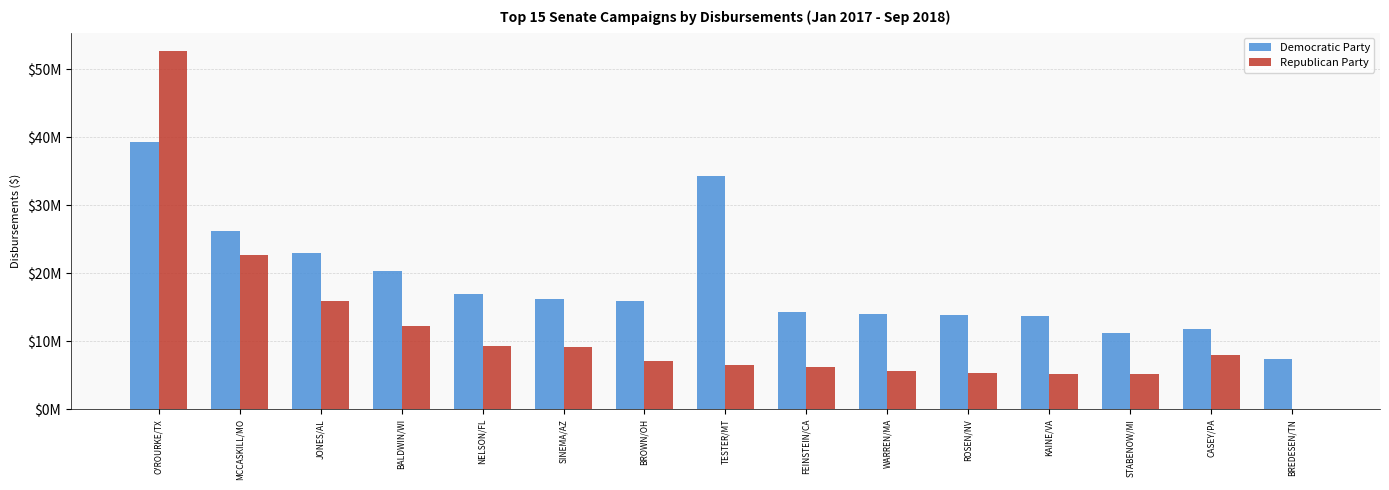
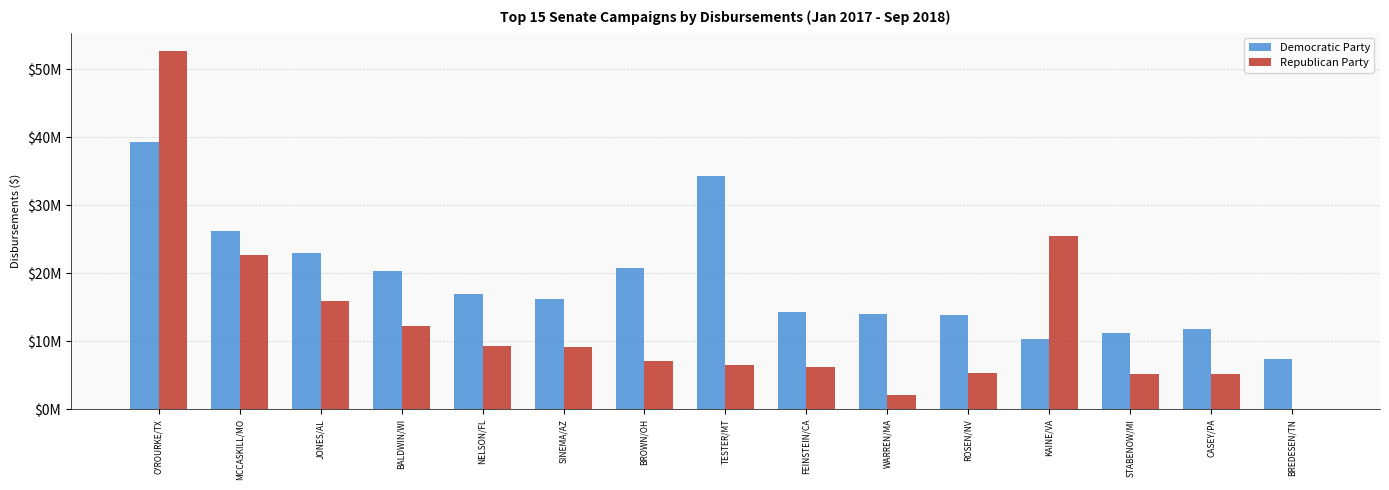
  {
    "Democratic Party": {
      "O'ROURKE/TX": "$39000000",
      "MCCASKILL/MO": "$26000000",
      "JONES/AL": "$23000000",
      "BALDWIN/WI": "$20000000",
      "NELSON/FL": "$17000000",
      "SINEMA/AZ": "$16000000",
-     "BROWN/OH": "$16000000",
+     "BROWN/OH": "$21000000",
      "TESTER/MT": "$34000000",
      "FEINSTEIN/CA": "$14000000",
      "WARREN/MA": "$14000000",
      "ROSEN/NV": "$14000000",
-     "KAINE/VA": "$14000000",
+     "KAINE/VA": "$10000000",
      "STABENOW/MI": "$11000000",
      "CASEY/PA": "$12000000",
      "BREDESEN/TN": "$7000000"
    },
    "Republican Party": {
      "O'ROURKE/TX": "$53000000",
      "MCCASKILL/MO": "$23000000",
      "JONES/AL": "$16000000",
      "BALDWIN/WI": "$12000000",
      "NELSON/FL": "$9000000",
      "SINEMA/AZ": "$9000000",
      "BROWN/OH": "$7000000",
      "TESTER/MT": "$7000000",
      "FEINSTEIN/CA": "$6000000",
-     "WARREN/MA": "$6000000",
+     "WARREN/MA": "$2000000",
      "ROSEN/NV": "$5000000",
-     "KAINE/VA": "$5000000",
+     "KAINE/VA": "$26000000",
      "STABENOW/MI": "$5000000",
-     "CASEY/PA": "$8000000",
+     "CASEY/PA": "$5000000",
      "BREDESEN/TN": "$0"
    }
  }
